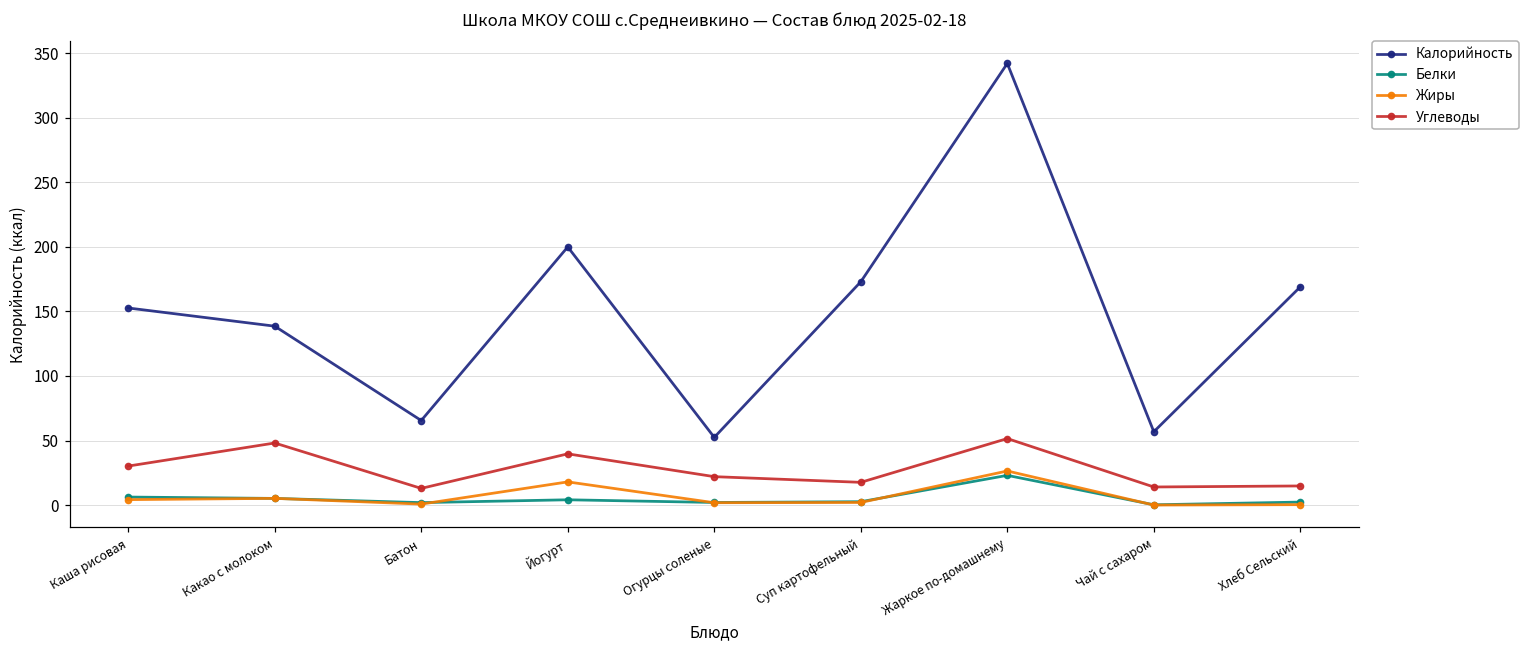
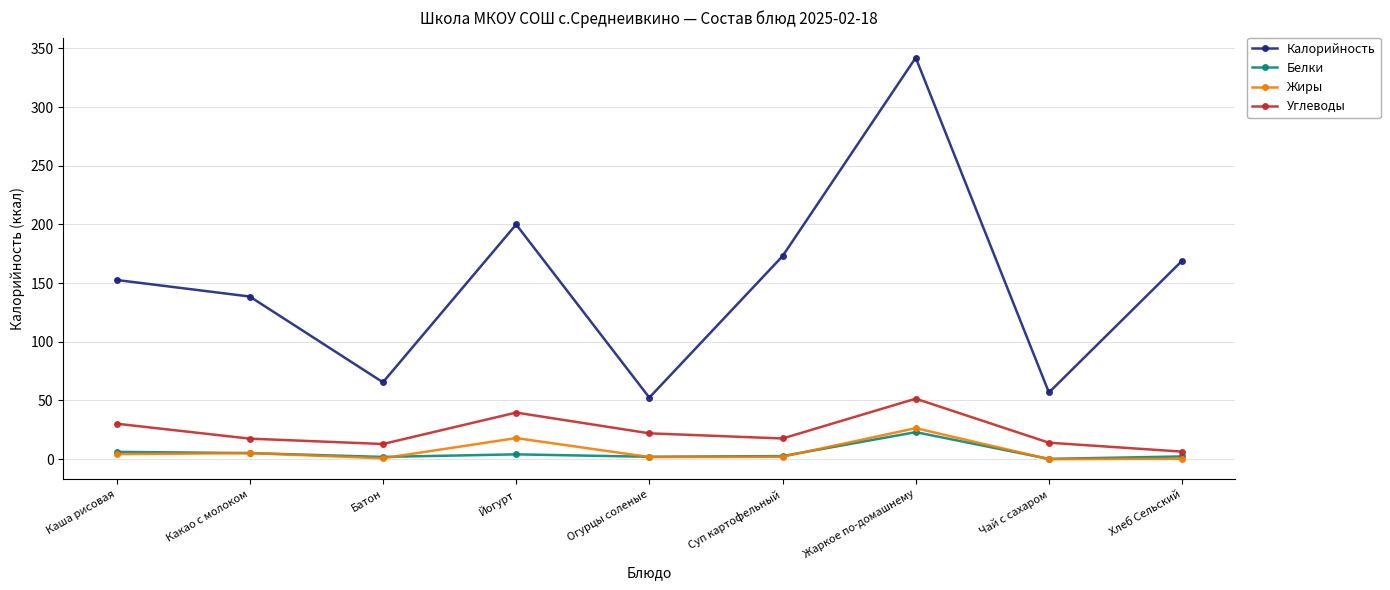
  {
    "Калорийность": {
      "Каша рисовая": 153,
      "Какао с молоком": 139,
      "Батон": 66,
      "Йогурт": 200,
      "Огурцы соленые": 52,
      "Суп картофельный": 173,
      "Жаркое по-домашнему": 342,
      "Чай с сахаром": 57,
      "Хлеб Сельский": 169
    },
    "Белки": {
      "Йогурт": 4,
      "Жаркое по-домашнему": 23
    },
    "Жиры": {
      "Йогурт": 18,
      "Жаркое по-домашнему": 26
    },
    "Углеводы": {
      "Каша рисовая": 30,
-     "Какао с молоком": 48,
+     "Какао с молоком": 17,
      "Батон": 13,
      "Йогурт": 40,
      "Огурцы соленые": 22,
      "Суп картофельный": 18,
      "Жаркое по-домашнему": 52,
      "Чай с сахаром": 14,
-     "Хлеб Сельский": 15
+     "Хлеб Сельский": 6
    }
  }
